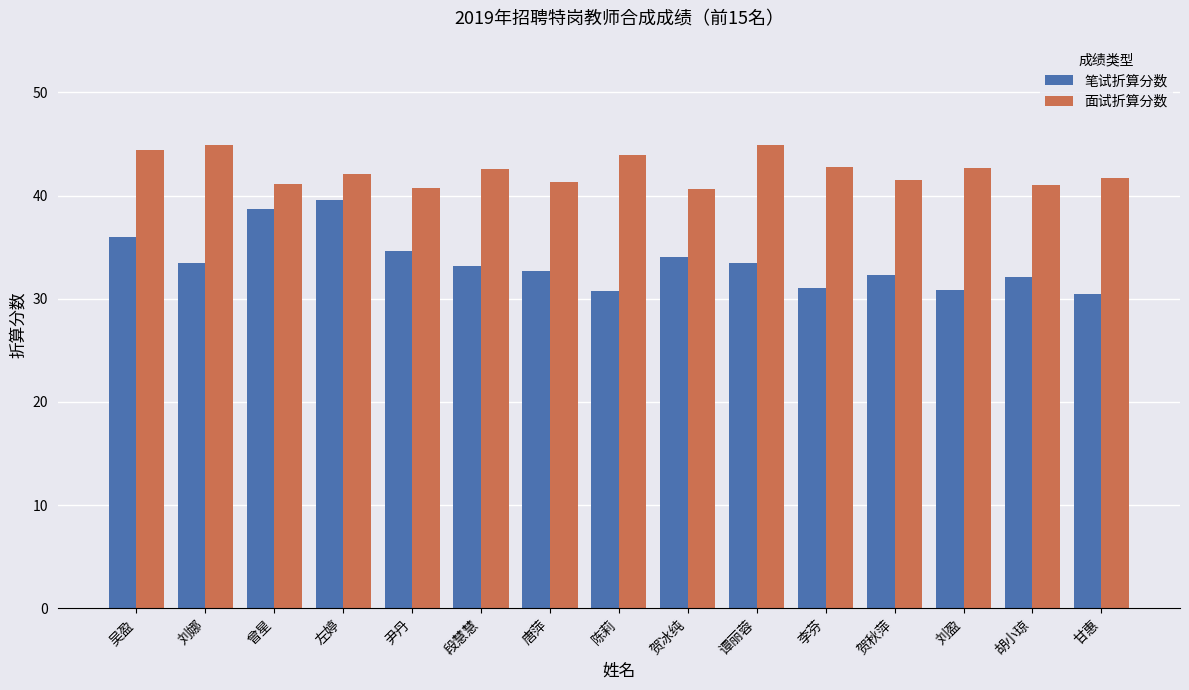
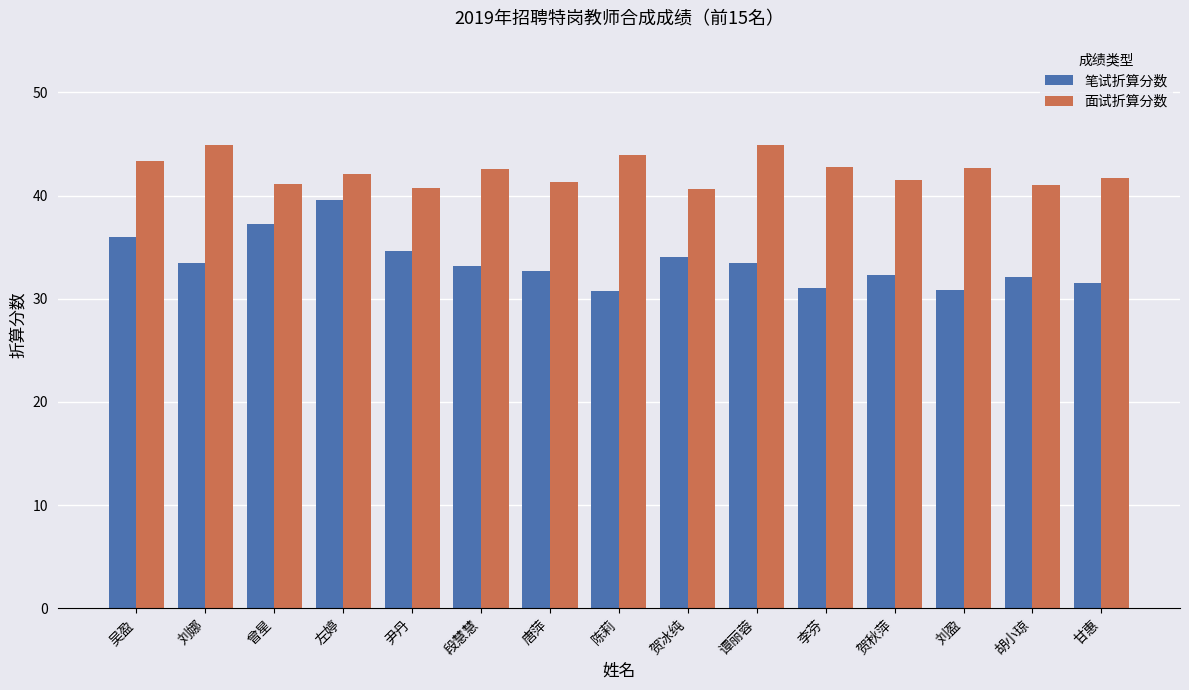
  {
    "笔试折算分数": {
      "吴盈": 36.0,
      "刘娜": 33.5,
-     "曾星": 38.7,
+     "曾星": 37.3,
      "左婷": 39.6,
      "尹丹": 34.6,
      "段慧慧": 33.1,
      "唐萍": 32.7,
      "陈莉": 30.8,
      "贺冰纯": 34.0,
      "谭丽蓉": 33.5,
      "李芬": 31.0,
      "贺秋萍": 32.3,
      "刘盈": 30.9,
      "胡小琼": 32.1,
-     "甘惠": 30.5
+     "甘惠": 31.5
    },
    "面试折算分数": {
-     "吴盈": 44.4,
+     "吴盈": 43.3,
      "刘娜": 44.9,
      "曾星": 41.2,
      "左婷": 42.1,
      "尹丹": 40.7,
      "段慧慧": 42.6,
      "唐萍": 41.3,
      "陈莉": 44.0,
      "贺冰纯": 40.7,
      "谭丽蓉": 44.9,
      "李芬": 42.8,
      "贺秋萍": 41.5,
      "刘盈": 42.7,
      "胡小琼": 41.1,
      "甘惠": 41.7
    }
  }
